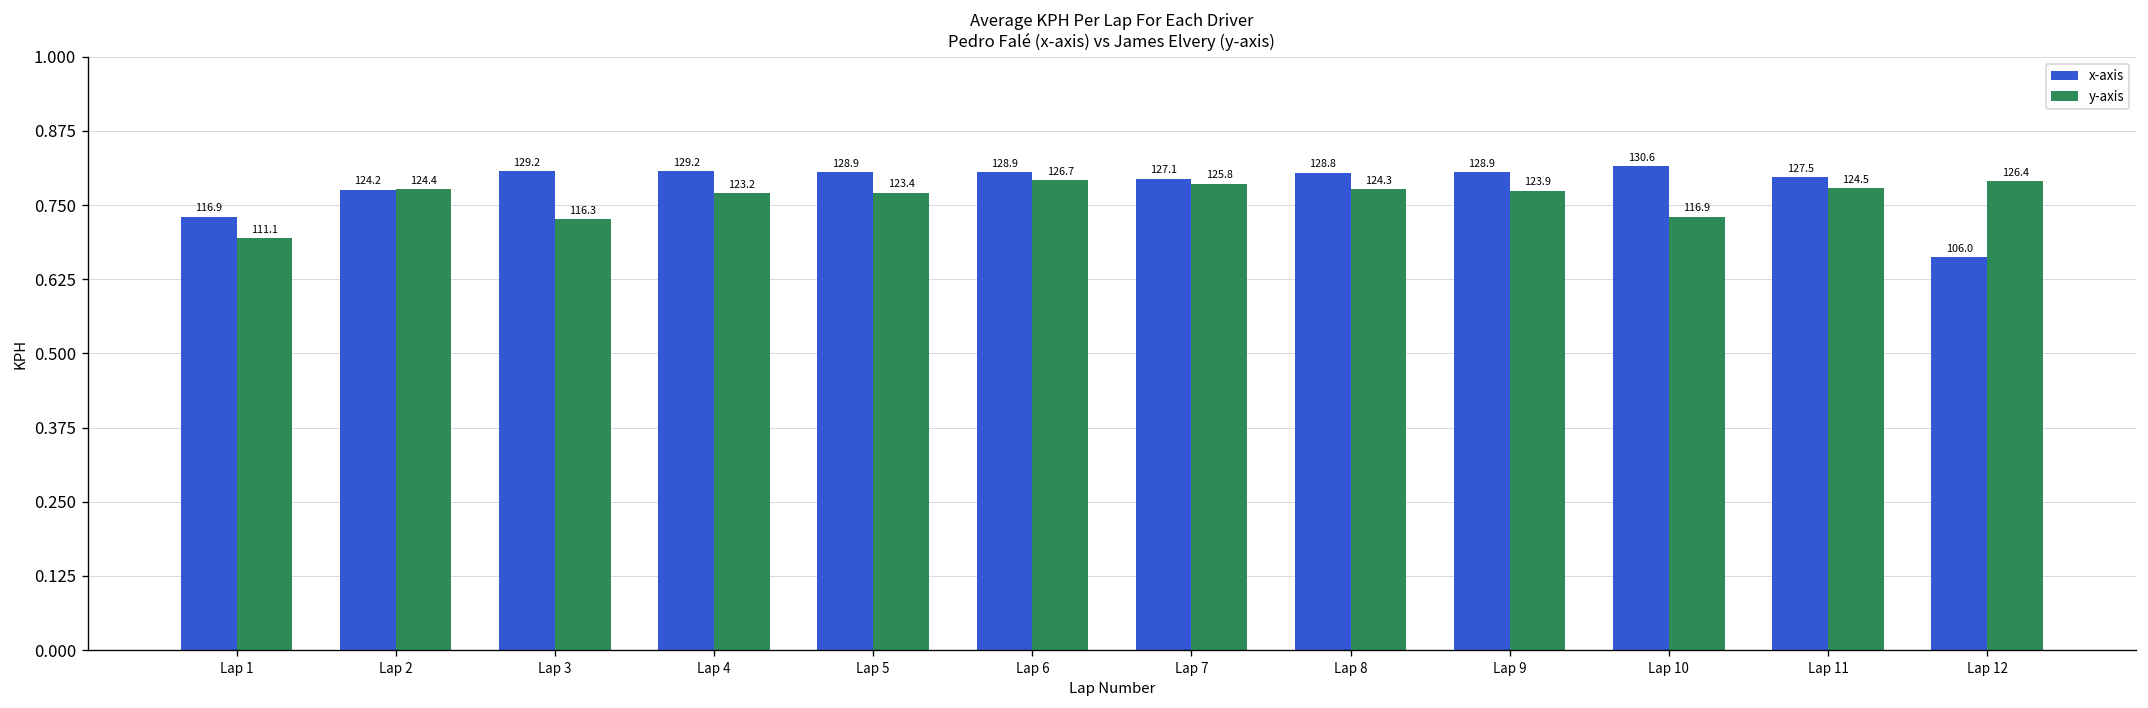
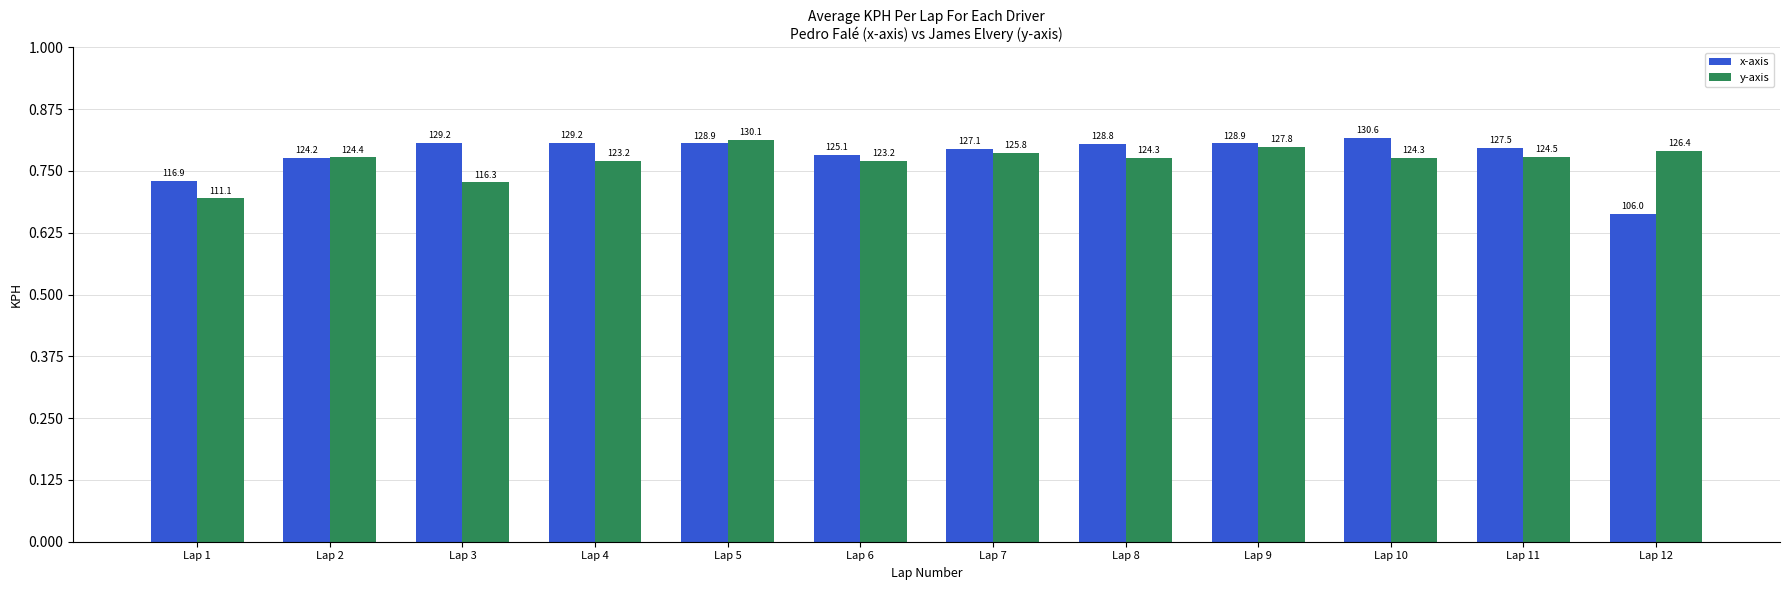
  {
    "x-axis": {
      "Lap 1": 116.9,
      "Lap 2": 124.2,
      "Lap 3": 129.2,
      "Lap 4": 129.2,
      "Lap 5": 128.9,
-     "Lap 6": 128.9,
+     "Lap 6": 125.1,
      "Lap 7": 127.1,
      "Lap 8": 128.8,
      "Lap 9": 128.9,
      "Lap 10": 130.6,
      "Lap 11": 127.5,
      "Lap 12": 106.0
    },
    "y-axis": {
      "Lap 1": 111.1,
      "Lap 2": 124.4,
      "Lap 3": 116.3,
      "Lap 4": 123.2,
-     "Lap 5": 123.4,
-     "Lap 6": 126.7,
+     "Lap 5": 130.1,
+     "Lap 6": 123.2,
      "Lap 7": 125.8,
      "Lap 8": 124.3,
-     "Lap 9": 123.9,
-     "Lap 10": 116.9,
+     "Lap 9": 127.8,
+     "Lap 10": 124.3,
      "Lap 11": 124.5,
      "Lap 12": 126.4
    }
  }
